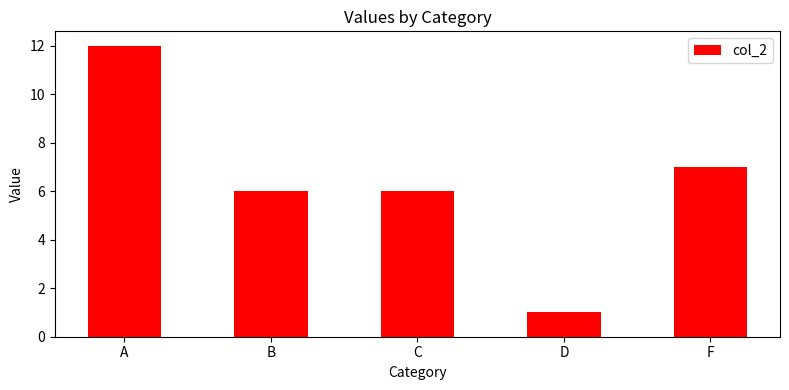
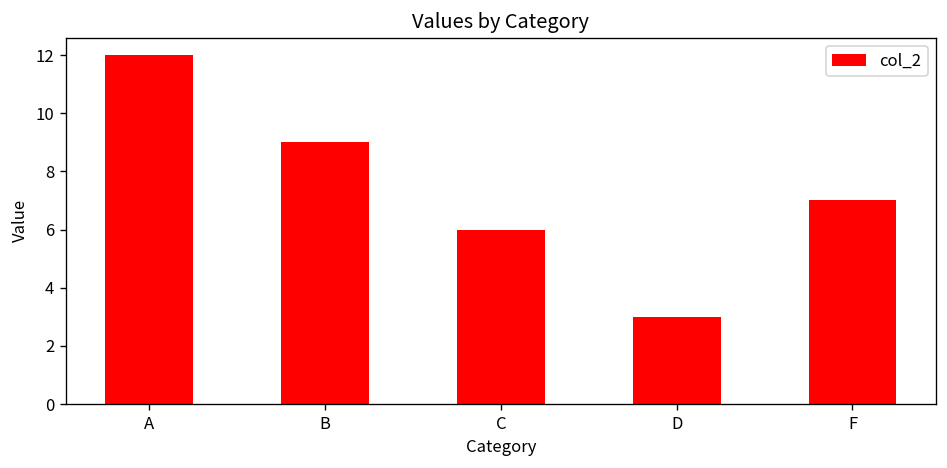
  {
    "A": 12,
-   "B": 6,
+   "B": 9,
    "C": 6,
-   "D": 1,
+   "D": 3,
    "F": 7
  }
